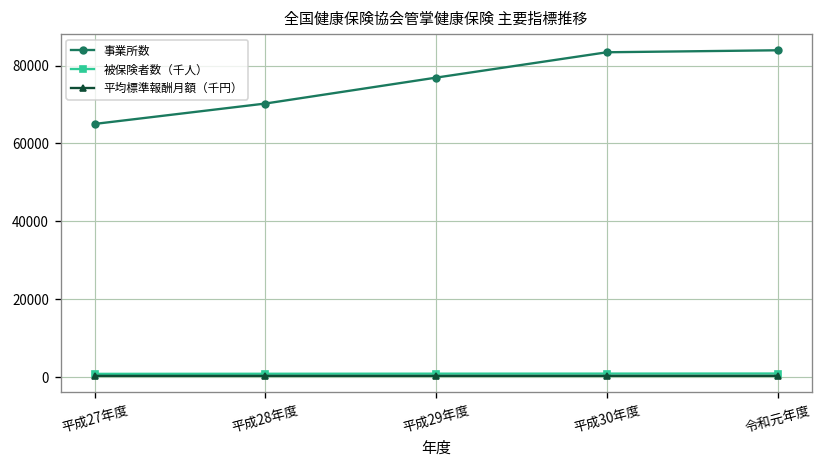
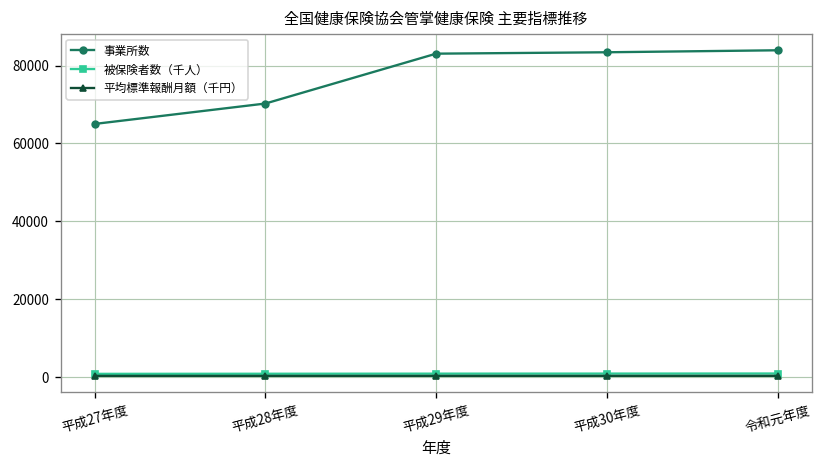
  {
    "事業所数": {
      "平成27年度": 65000,
      "平成28年度": 70000,
-     "平成29年度": 77000,
+     "平成29年度": 83000,
      "平成30年度": 83000,
      "令和元年度": 84000
    }
  }
